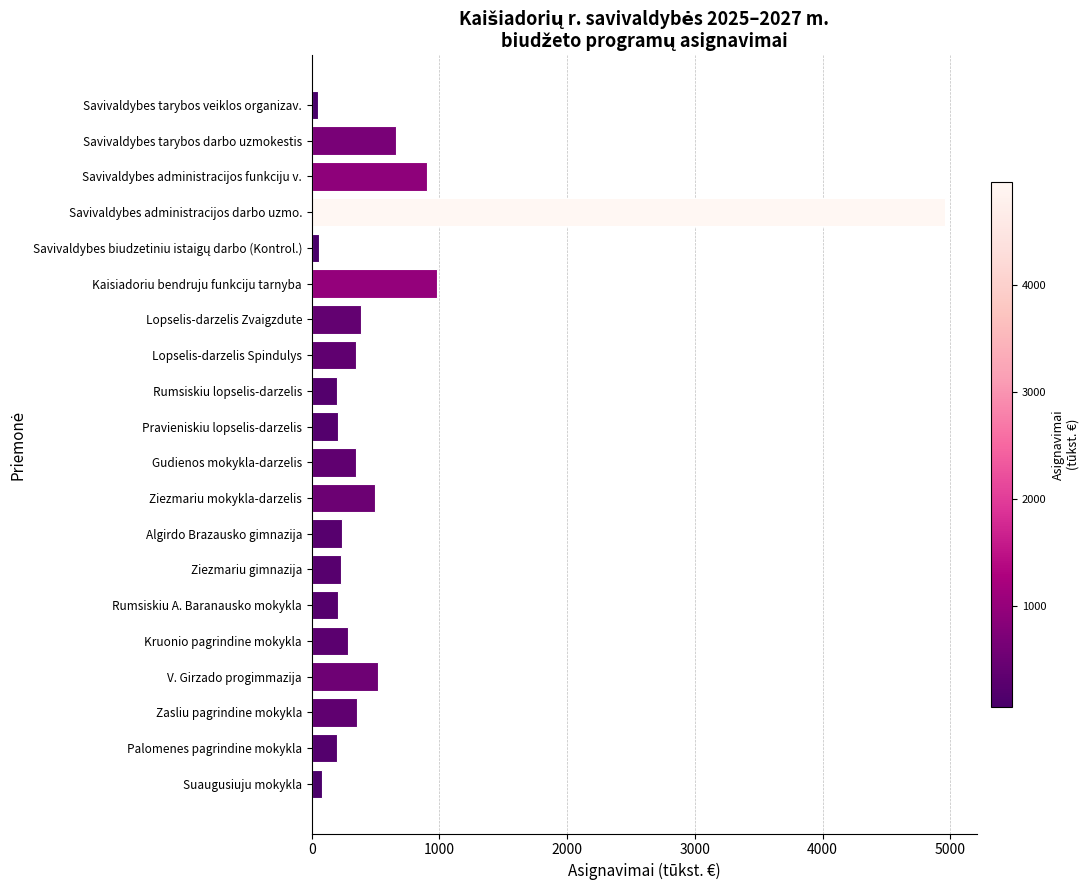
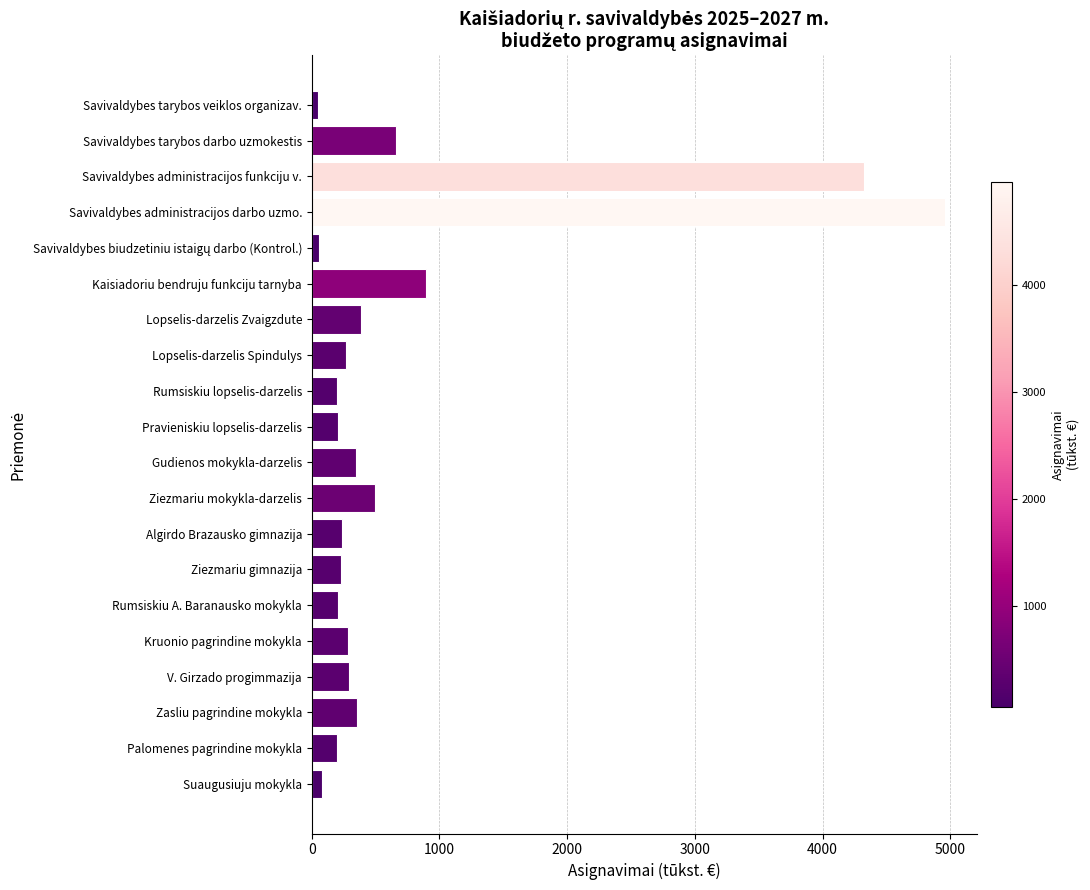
  {
    "Savivaldybes tarybos veiklos organizav.": 50,
    "Savivaldybes tarybos darbo uzmokestis": 660,
-   "Savivaldybes administracijos funkciju v.": 900,
+   "Savivaldybes administracijos funkciju v.": 4320,
    "Savivaldybes administracijos darbo uzmo.": 4960,
    "Savivaldybes biudzetiniu istaigų darbo (Kontrol.)": 50,
-   "Kaisiadoriu bendruju funkciju tarnyba": 980,
+   "Kaisiadoriu bendruju funkciju tarnyba": 900,
    "Lopselis-darzelis Zvaigzdute": 390,
-   "Lopselis-darzelis Spindulys": 350,
+   "Lopselis-darzelis Spindulys": 270,
    "Rumsiskiu lopselis-darzelis": 200,
    "Pravieniskiu lopselis-darzelis": 210,
    "Gudienos mokykla-darzelis": 350,
    "Ziezmariu mokykla-darzelis": 500,
    "Algirdo Brazausko gimnazija": 230,
    "Ziezmariu gimnazija": 230,
    "Rumsiskiu A. Baranausko mokykla": 210,
    "Kruonio pagrindine mokykla": 280,
-   "V. Girzado progimmazija": 520,
+   "V. Girzado progimmazija": 290,
    "Zasliu pagrindine mokykla": 360,
    "Palomenes pagrindine mokykla": 190,
    "Suaugusiuju mokykla": 80
  }
